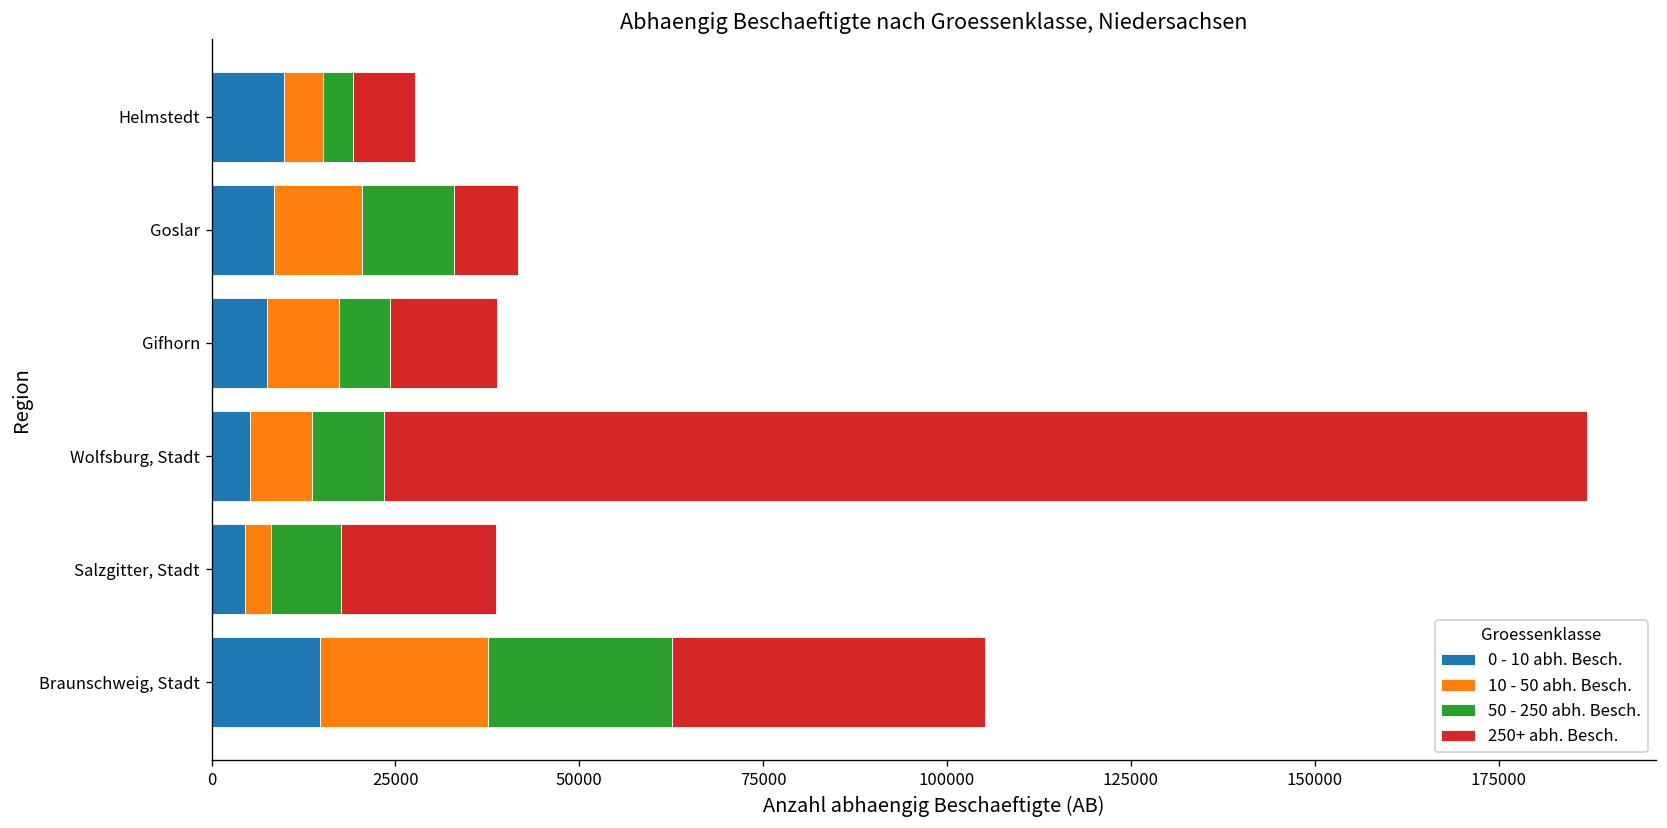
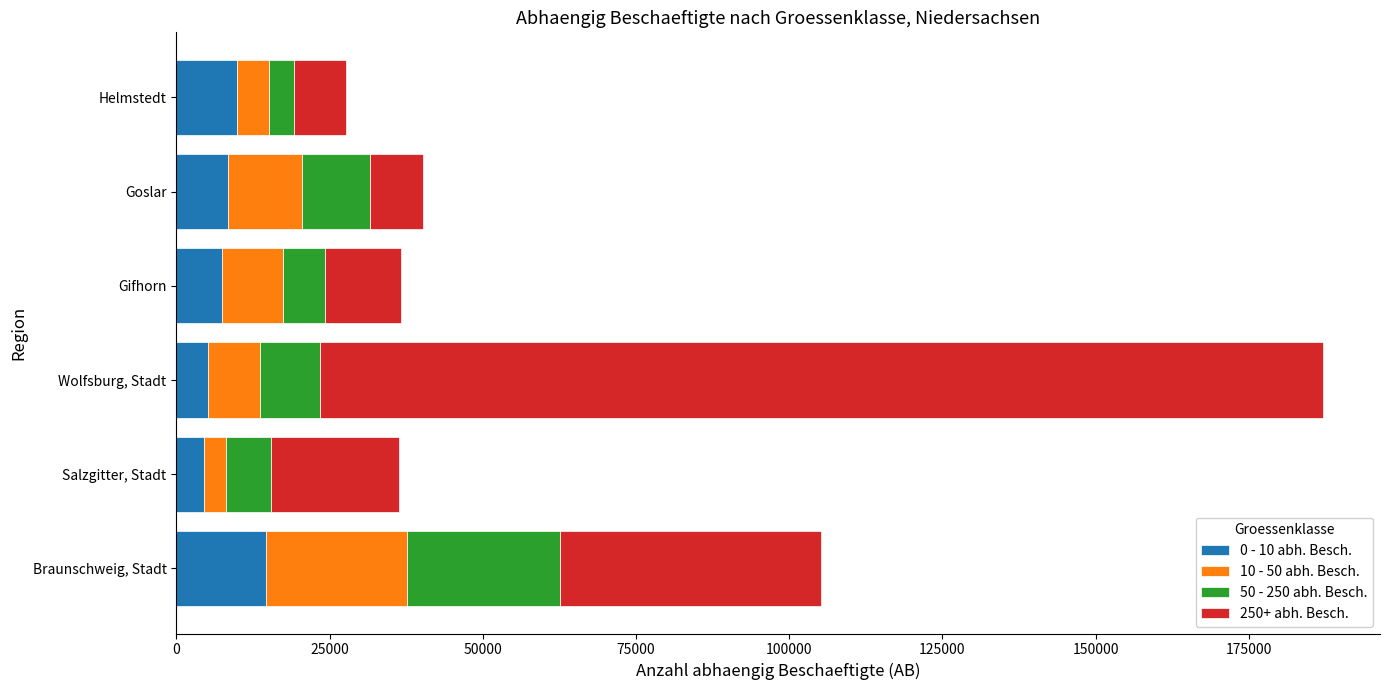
  {
    "0 - 10 abh. Besch.": {
      "Helmstedt": 10000,
      "Goslar": 8000,
      "Gifhorn": 8000,
      "Wolfsburg, Stadt": 5000,
      "Salzgitter, Stadt": 5000,
      "Braunschweig, Stadt": 15000
    },
    "10 - 50 abh. Besch.": {
      "Helmstedt": 5000,
      "Goslar": 12000,
      "Gifhorn": 10000,
      "Wolfsburg, Stadt": 9000,
      "Salzgitter, Stadt": 4000,
      "Braunschweig, Stadt": 23000
    },
    "50 - 250 abh. Besch.": {
      "Helmstedt": 4000,
-     "Goslar": 13000,
+     "Goslar": 11000,
      "Gifhorn": 7000,
      "Wolfsburg, Stadt": 10000,
-     "Salzgitter, Stadt": 10000,
+     "Salzgitter, Stadt": 7000,
      "Braunschweig, Stadt": 25000
    },
    "250+ abh. Besch.": {
      "Helmstedt": 8000,
      "Goslar": 9000,
-     "Gifhorn": 14000,
+     "Gifhorn": 12000,
      "Wolfsburg, Stadt": 164000,
      "Salzgitter, Stadt": 21000,
      "Braunschweig, Stadt": 43000
    }
  }
